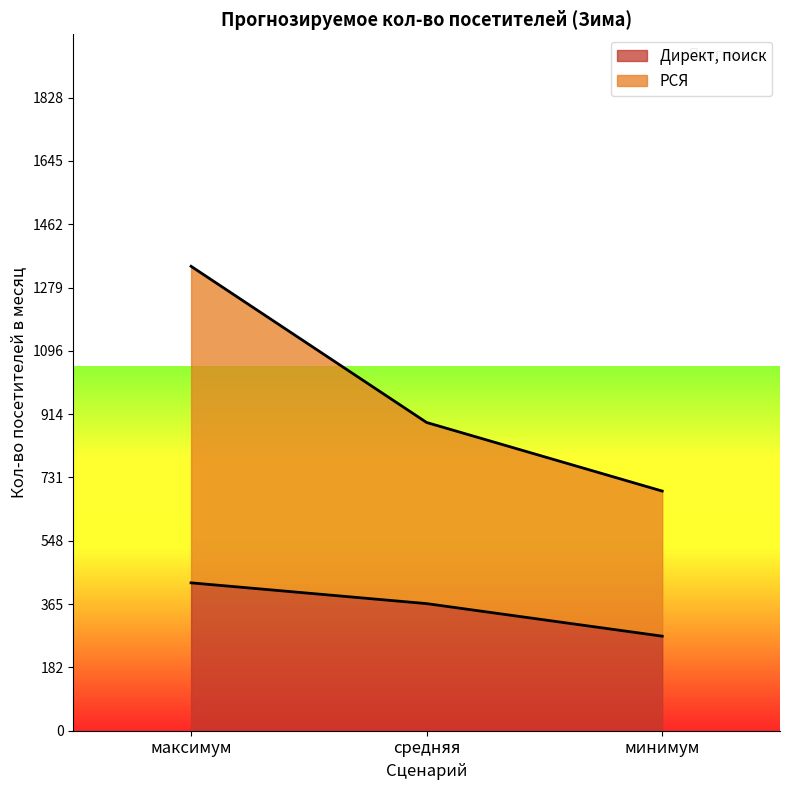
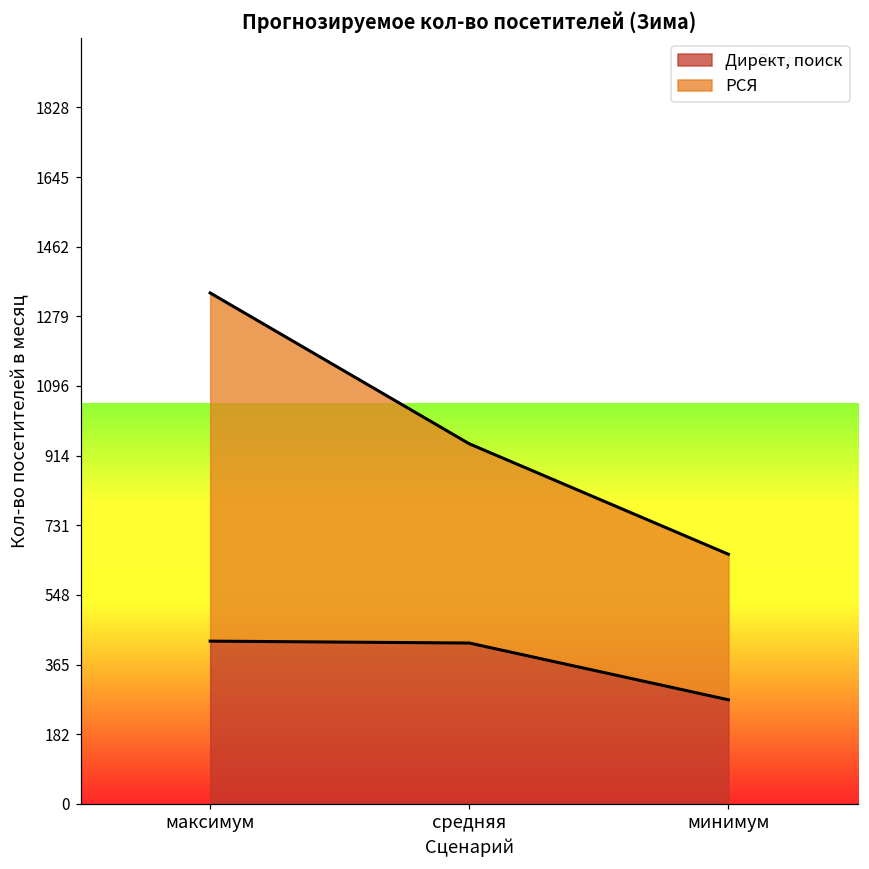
  {
    "Директ, поиск": {
      "максимум": 430,
-     "средняя": 370,
+     "средняя": 420,
      "минимум": 270
    },
    "РСЯ": {
      "максимум": 910,
      "средняя": 520,
-     "минимум": 420
+     "минимум": 380
    }
  }
